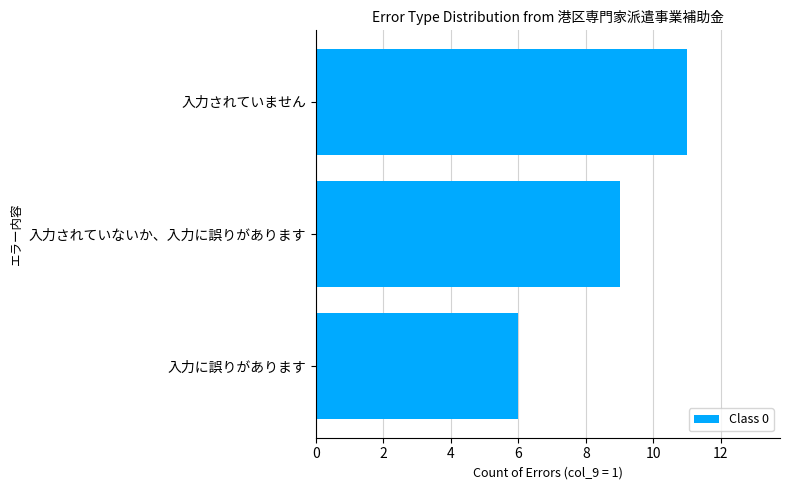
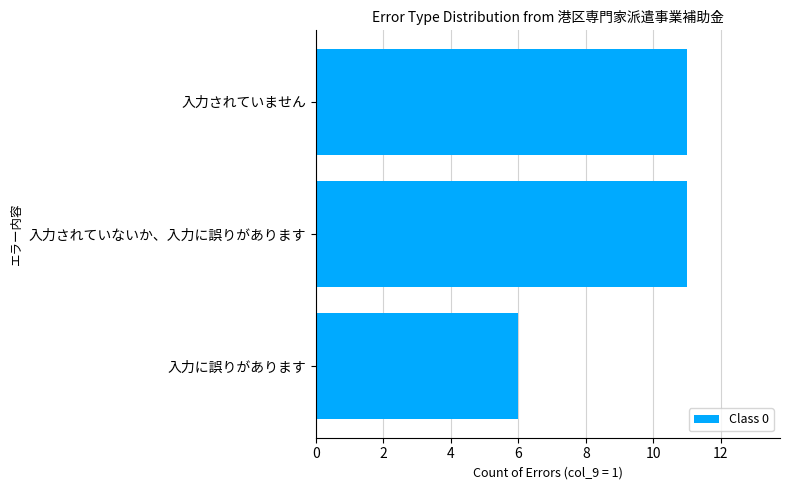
  {
    "入力されていません": 11,
-   "入力されていないか、入力に誤りがあります": 9,
+   "入力されていないか、入力に誤りがあります": 11,
    "入力に誤りがあります": 6
  }
